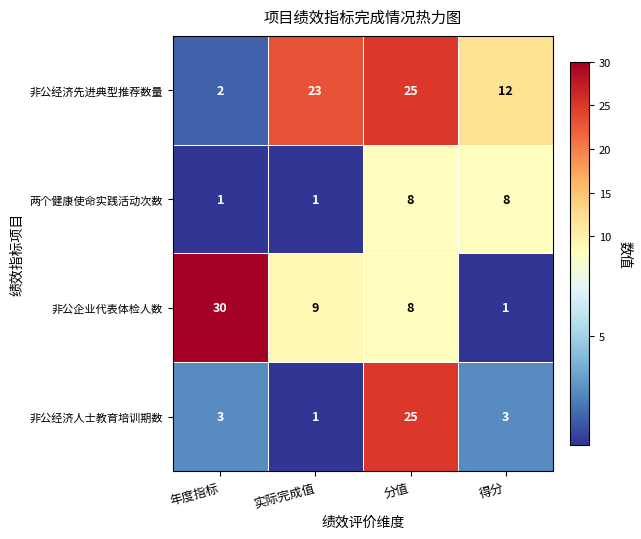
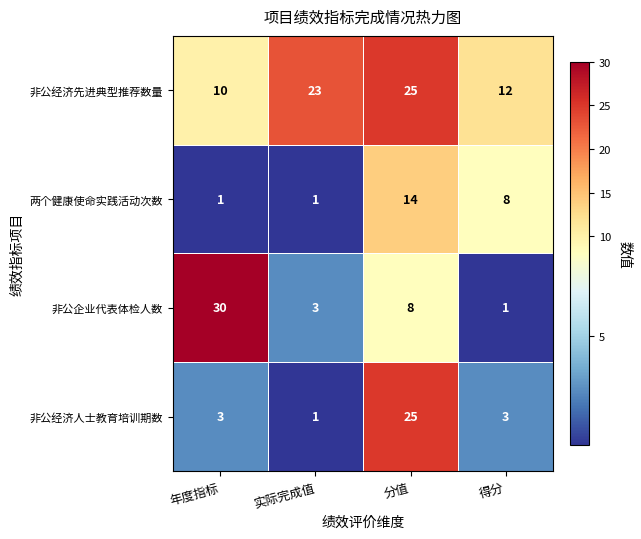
  {
    "非公经济先进典型推荐数量": {
-     "年度指标": 2,
+     "年度指标": 10,
      "实际完成值": 23,
      "分值": 25,
      "得分": 12
    },
    "两个健康使命实践活动次数": {
      "年度指标": 1,
      "实际完成值": 1,
-     "分值": 8,
+     "分值": 14,
      "得分": 8
    },
    "非公企业代表体检人数": {
      "年度指标": 30,
-     "实际完成值": 9,
+     "实际完成值": 3,
      "分值": 8,
      "得分": 1
    },
    "非公经济人士教育培训期数": {
      "年度指标": 3,
      "实际完成值": 1,
      "分值": 25,
      "得分": 3
    }
  }
